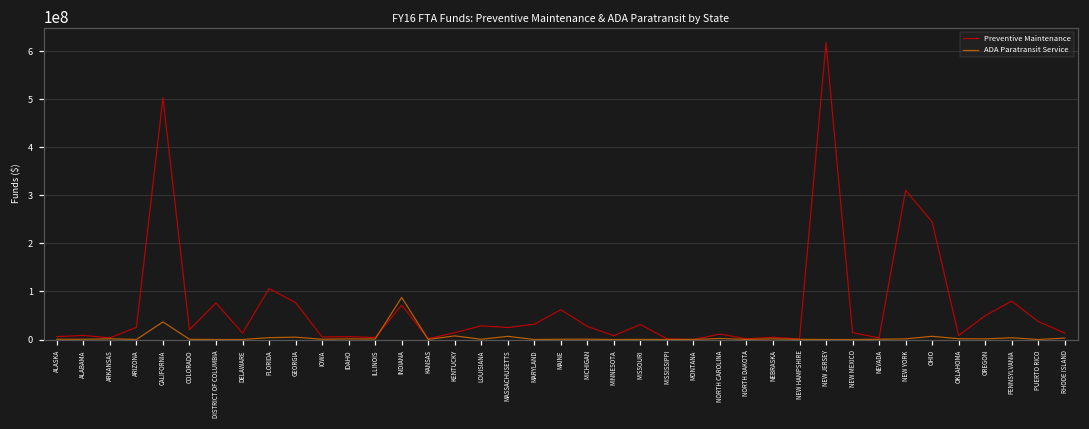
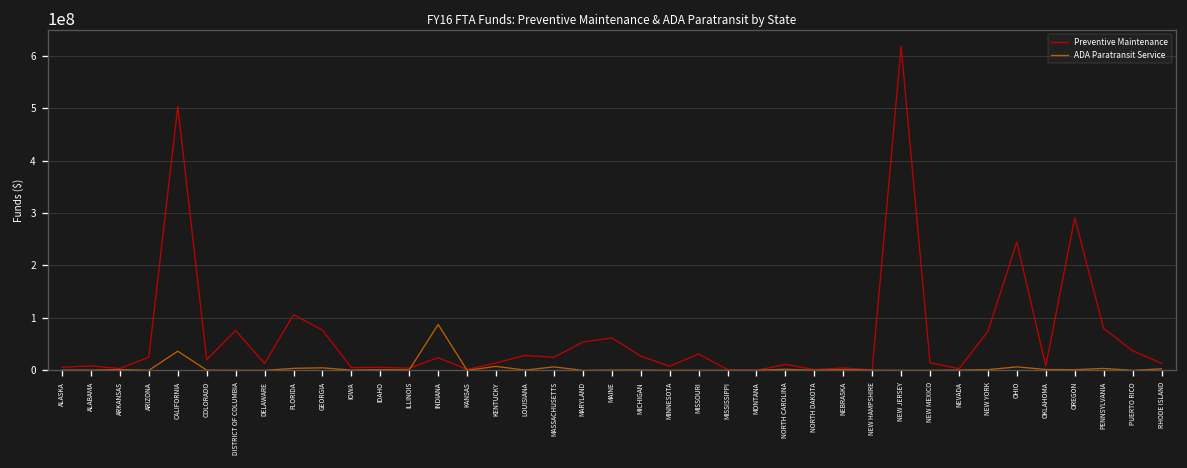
  {
    "Preventive Maintenance": {
      "ALABAMA": 10000000,
      "ARIZONA": 30000000,
      "CALIFORNIA": 500000000,
      "COLORADO": 20000000,
      "DISTRICT OF COLUMBIA": 80000000,
      "DELAWARE": 10000000,
      "FLORIDA": 110000000,
      "GEORGIA": 80000000,
-     "INDIANA": 70000000,
+     "INDIANA": 20000000,
      "KENTUCKY": 10000000,
      "LOUISIANA": 30000000,
      "MASSACHUSETTS": 30000000,
-     "MARYLAND": 30000000,
+     "MARYLAND": 50000000,
      "MAINE": 60000000,
      "MICHIGAN": 30000000,
      "MINNESOTA": 10000000,
      "MISSOURI": 30000000,
      "NORTH CAROLINA": 10000000,
      "NEW JERSEY": 620000000,
      "NEW MEXICO": 10000000,
-     "NEW YORK": 310000000,
+     "NEW YORK": 70000000,
      "OHIO": 240000000,
      "OKLAHOMA": 10000000,
-     "OREGON": 50000000,
+     "OREGON": 290000000,
      "PENNSYLVANIA": 80000000,
      "PUERTO RICO": 40000000,
      "RHODE ISLAND": 10000000
    },
    "ADA Paratransit Service": {
      "ALABAMA": 0,
      "ARIZONA": 0,
      "CALIFORNIA": 40000000,
      "COLORADO": 0,
      "DISTRICT OF COLUMBIA": 0,
      "DELAWARE": 0,
      "FLORIDA": 0,
      "GEORGIA": 0,
      "INDIANA": 90000000,
      "KENTUCKY": 10000000,
      "LOUISIANA": 0,
      "MASSACHUSETTS": 10000000,
      "MARYLAND": 0,
      "MAINE": 0,
      "MICHIGAN": 0,
      "MINNESOTA": 0,
      "MISSOURI": 0,
      "NORTH CAROLINA": 0,
      "NEW JERSEY": 0,
      "NEW MEXICO": 0,
      "NEW YORK": 0,
      "OHIO": 10000000,
      "OKLAHOMA": 0,
      "OREGON": 0,
      "PENNSYLVANIA": 0,
      "PUERTO RICO": 0,
      "RHODE ISLAND": 0
    }
  }
